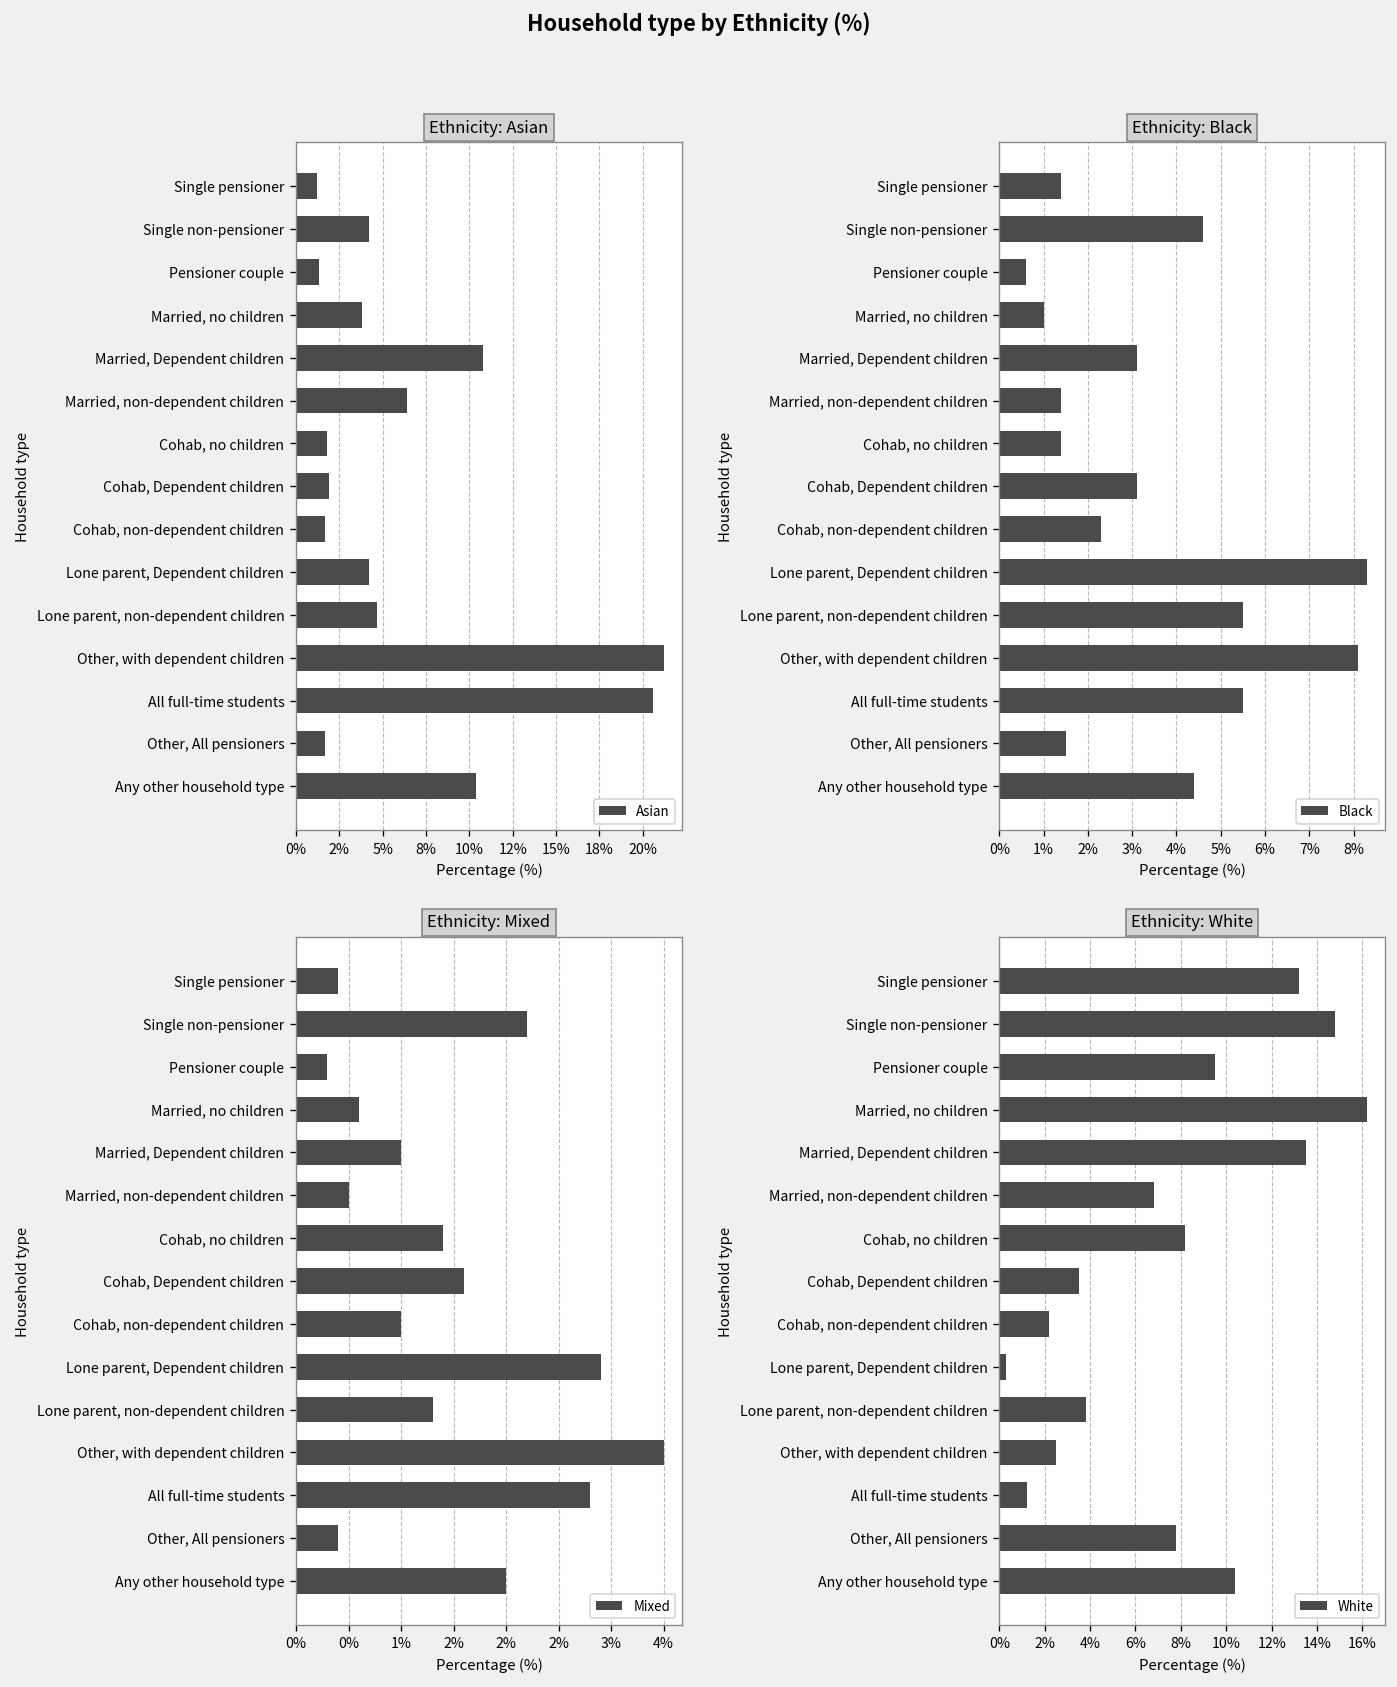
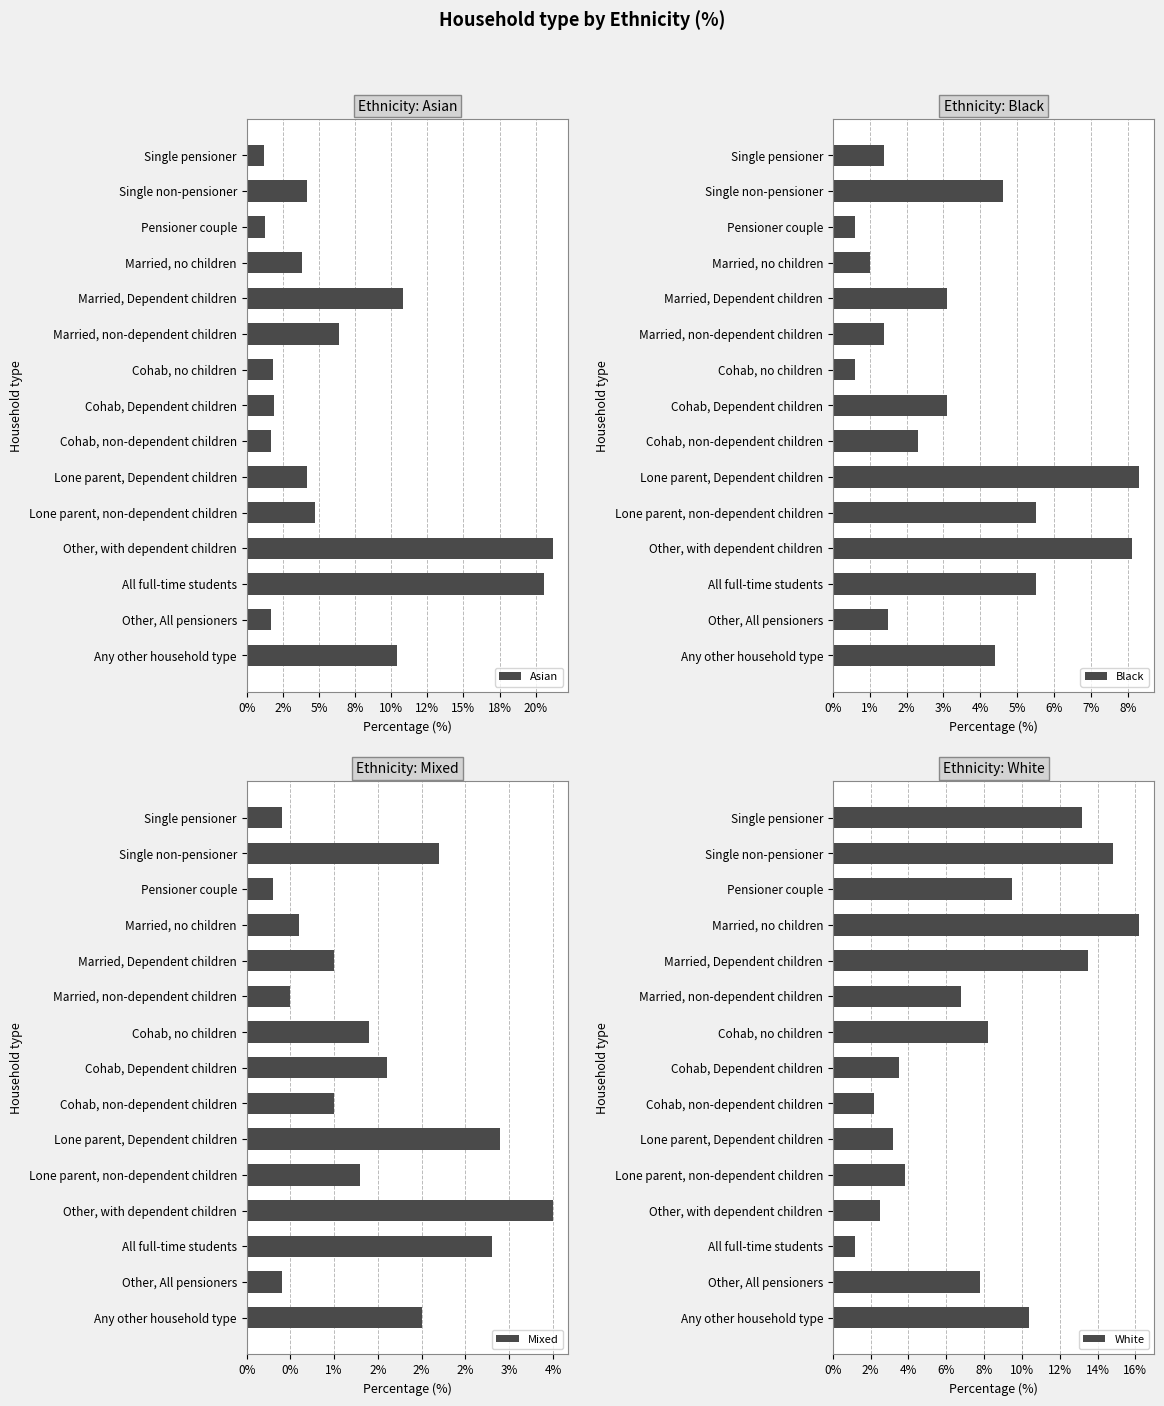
  {
    "Ethnicity: Black": {
      "Single pensioner": "1.4%",
      "Single non-pensioner": "4.6%",
      "Pensioner couple": "0.6%",
      "Married, no children": "1.0%",
      "Married, Dependent children": "3.1%",
      "Married, non-dependent children": "1.4%",
-     "Cohab, no children": "1.4%",
+     "Cohab, no children": "0.6%",
      "Cohab, Dependent children": "3.1%",
      "Cohab, non-dependent children": "2.3%",
      "Lone parent, Dependent children": "8.3%",
      "Lone parent, non-dependent children": "5.5%",
      "Other, with dependent children": "8.1%",
      "All full-time students": "5.5%",
      "Other, All pensioners": "1.5%",
      "Any other household type": "4.4%"
    },
    "Ethnicity: White": {
      "Single pensioner": "13.2%",
      "Single non-pensioner": "14.8%",
      "Pensioner couple": "9.5%",
      "Married, no children": "16.2%",
      "Married, Dependent children": "13.5%",
      "Married, non-dependent children": "6.8%",
      "Cohab, no children": "8.2%",
      "Cohab, Dependent children": "3.5%",
      "Cohab, non-dependent children": "2.2%",
-     "Lone parent, Dependent children": "0.3%",
+     "Lone parent, Dependent children": "3.2%",
      "Lone parent, non-dependent children": "3.8%",
      "Other, with dependent children": "2.5%",
      "All full-time students": "1.2%",
      "Other, All pensioners": "7.8%",
      "Any other household type": "10.4%"
    }
  }
